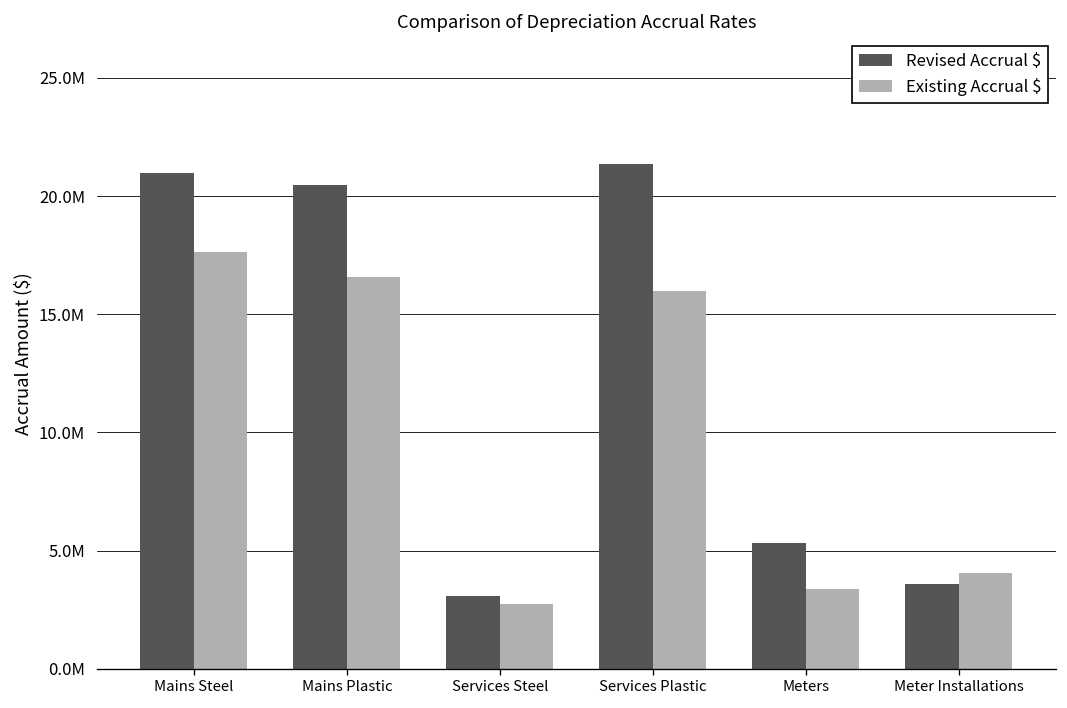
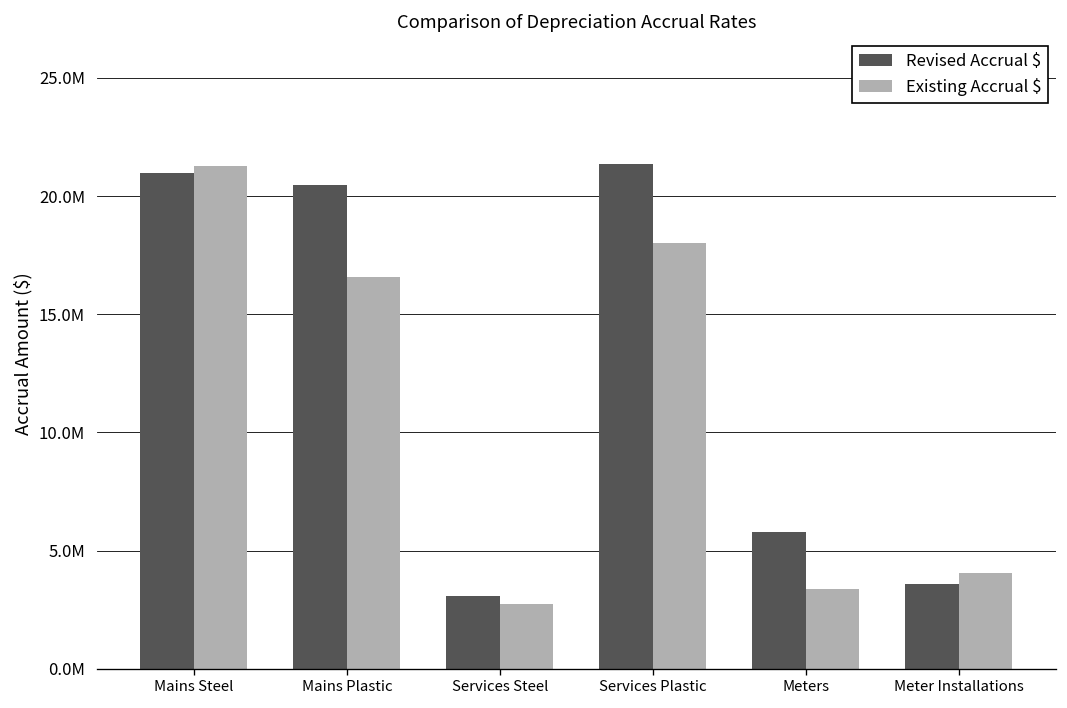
  {
    "Revised Accrual $": {
      "Mains Steel": 21000000,
      "Mains Plastic": 20500000,
      "Services Steel": 3100000,
      "Services Plastic": 21400000,
-     "Meters": 5300000,
+     "Meters": 5800000,
      "Meter Installations": 3600000
    },
    "Existing Accrual $": {
-     "Mains Steel": 17600000,
+     "Mains Steel": 21300000,
      "Mains Plastic": 16600000,
      "Services Steel": 2700000,
-     "Services Plastic": 16000000,
+     "Services Plastic": 18000000,
      "Meters": 3400000,
      "Meter Installations": 4000000
    }
  }
